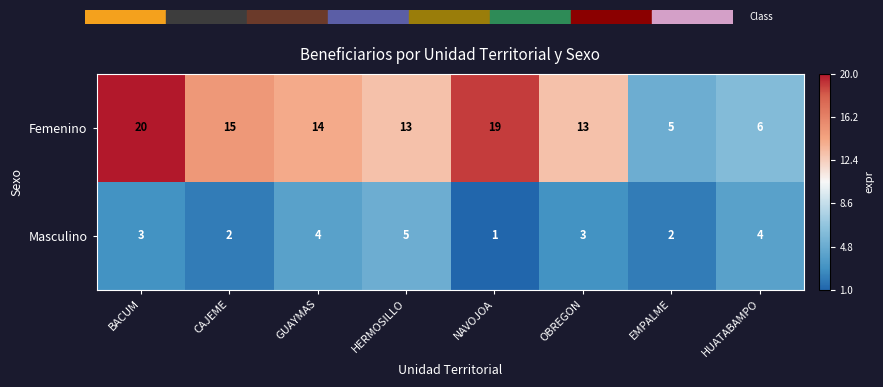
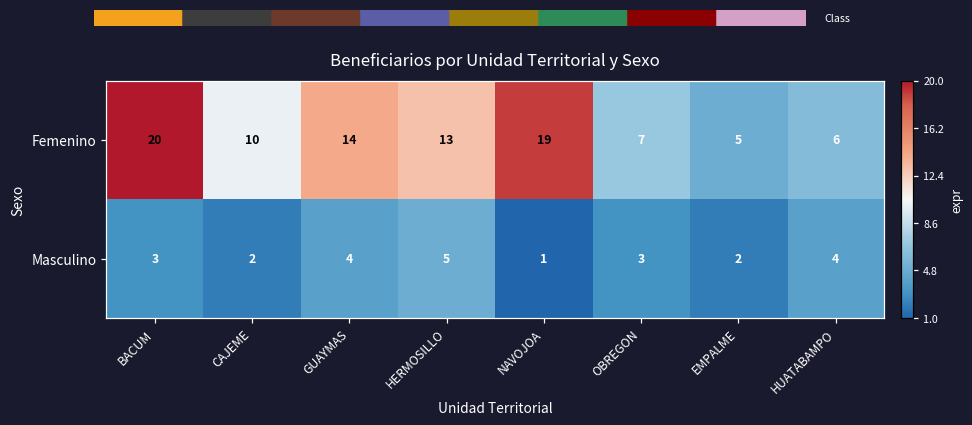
  {
    "Femenino": {
      "BACUM": 20,
-     "CAJEME": 15,
+     "CAJEME": 10,
      "GUAYMAS": 14,
      "HERMOSILLO": 13,
      "NAVOJOA": 19,
-     "OBREGON": 13,
+     "OBREGON": 7,
      "EMPALME": 5,
      "HUATABAMPO": 6
    },
    "Masculino": {
      "BACUM": 3,
      "CAJEME": 2,
      "GUAYMAS": 4,
      "HERMOSILLO": 5,
      "NAVOJOA": 1,
      "OBREGON": 3,
      "EMPALME": 2,
      "HUATABAMPO": 4
    }
  }
